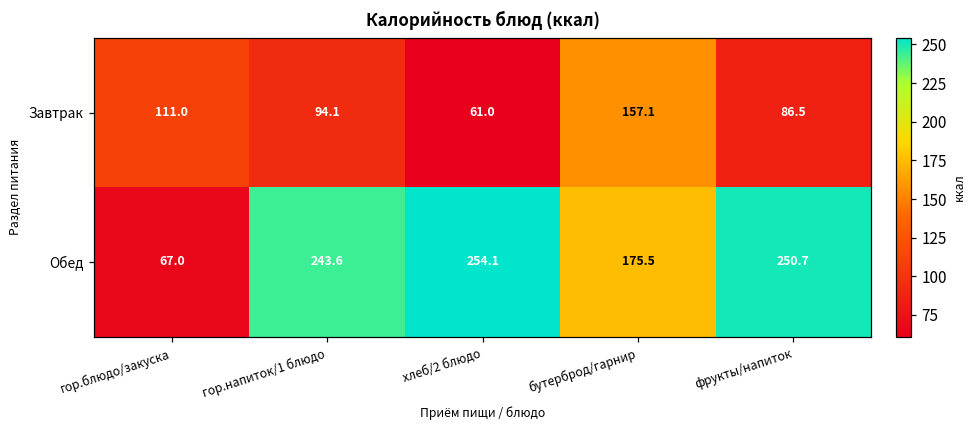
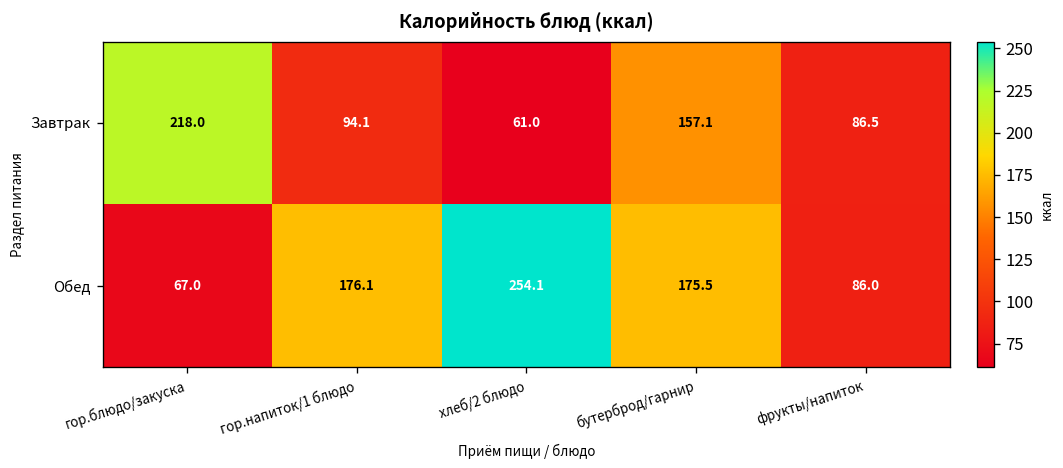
  {
    "Завтрак": {
-     "гор.блюдо/закуска": 111.0,
+     "гор.блюдо/закуска": 218.0,
      "гор.напиток/1 блюдо": 94.1,
      "хлеб/2 блюдо": 61.0,
      "бутерброд/гарнир": 157.1,
      "фрукты/напиток": 86.5
    },
    "Обед": {
      "гор.блюдо/закуска": 67.0,
-     "гор.напиток/1 блюдо": 243.6,
+     "гор.напиток/1 блюдо": 176.1,
      "хлеб/2 блюдо": 254.1,
      "бутерброд/гарнир": 175.5,
-     "фрукты/напиток": 250.7
+     "фрукты/напиток": 86.0
    }
  }
